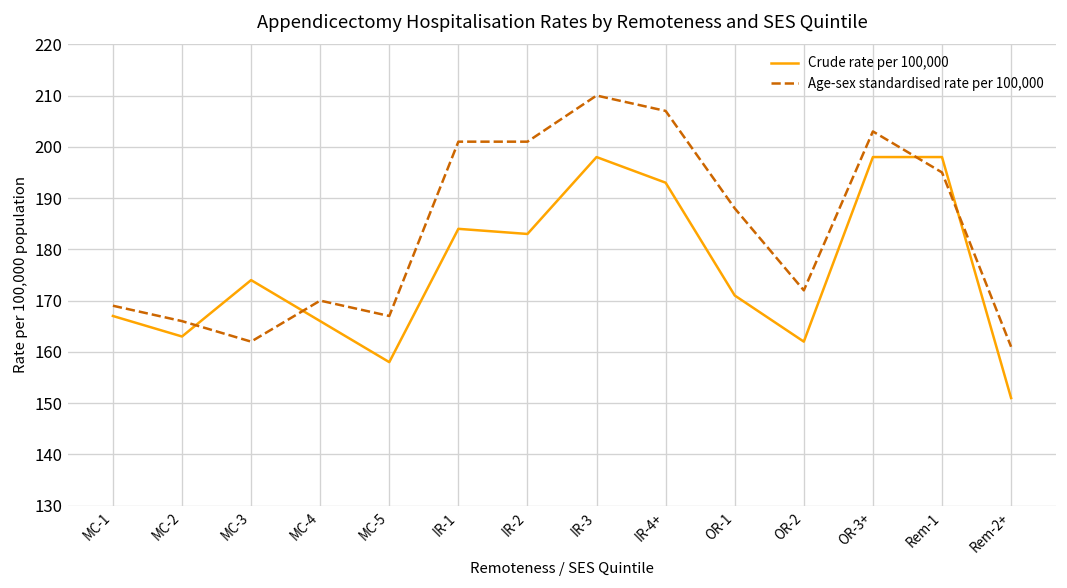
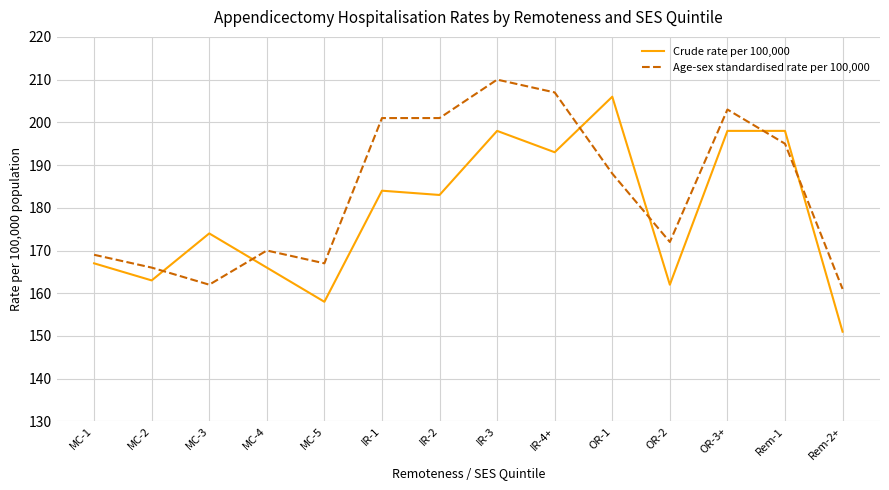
  {
    "Crude rate per 100,000": {
      "MC-1": 167,
      "MC-2": 163,
      "MC-3": 174,
      "MC-4": 166,
      "MC-5": 158,
      "IR-1": 184,
      "IR-2": 183,
      "IR-3": 198,
      "IR-4+": 193,
-     "OR-1": 171,
+     "OR-1": 206,
      "OR-2": 162,
      "OR-3+": 198,
      "Rem-1": 198,
      "Rem-2+": 151
    },
    "Age-sex standardised rate per 100,000": {
      "MC-1": 169,
      "MC-2": 166,
      "MC-3": 162,
      "MC-4": 170,
      "MC-5": 167,
      "IR-1": 201,
      "IR-2": 201,
      "IR-3": 210,
      "IR-4+": 207,
      "OR-1": 188,
      "OR-2": 172,
      "OR-3+": 203,
      "Rem-1": 195,
      "Rem-2+": 161
    }
  }
